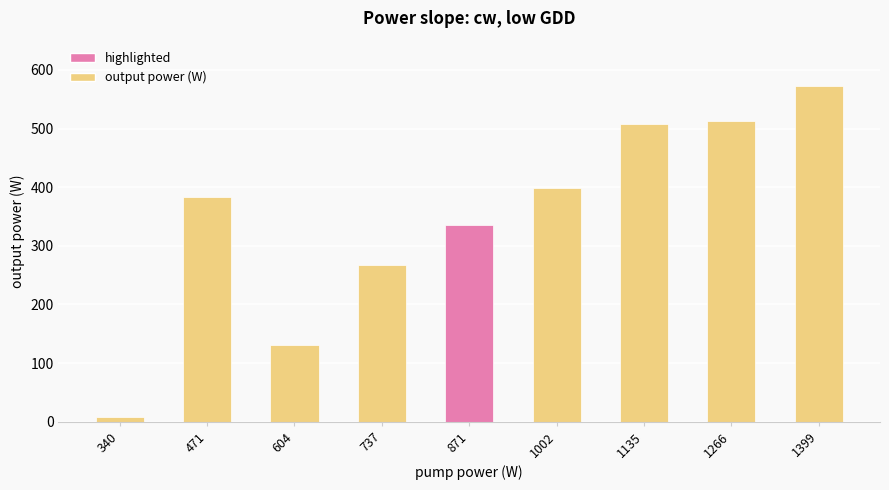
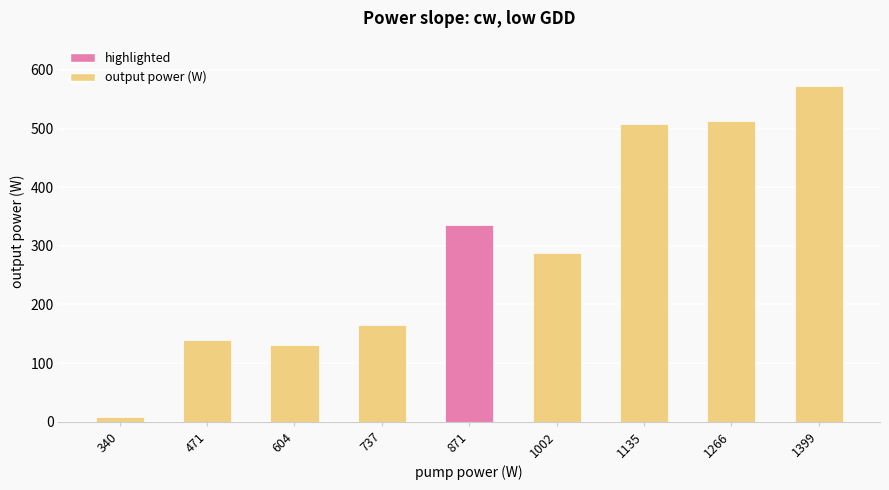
  {
    "340": 10,
-   "471": 380,
+   "471": 140,
    "604": 130,
-   "737": 270,
+   "737": 170,
    "871": 340,
-   "1002": 400,
+   "1002": 290,
    "1135": 510,
    "1266": 510,
    "1399": 570
  }
